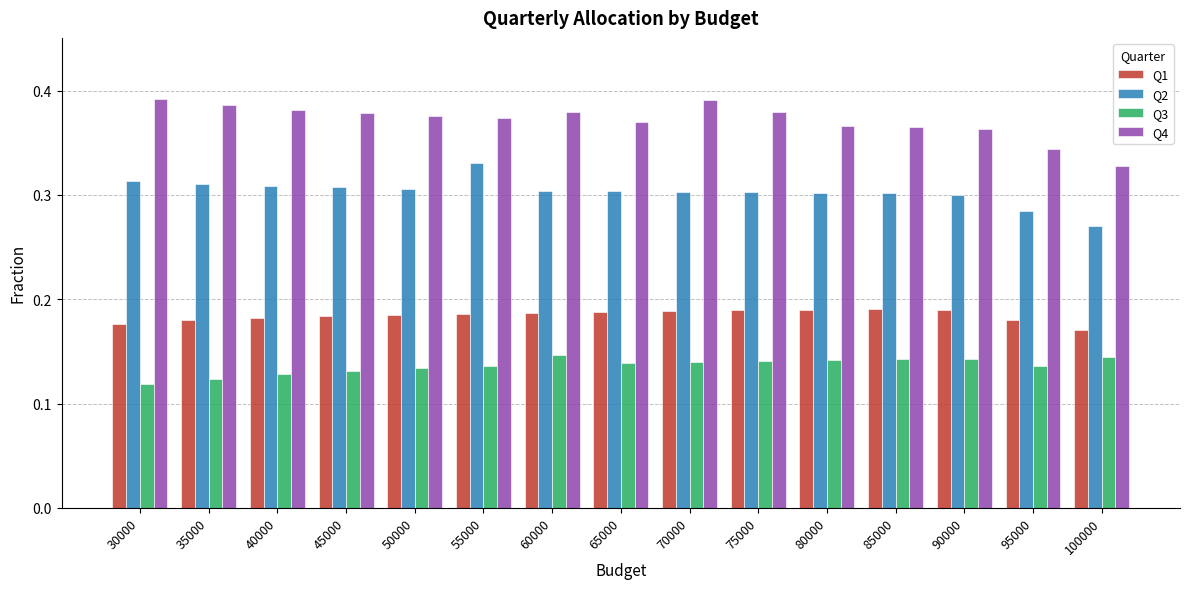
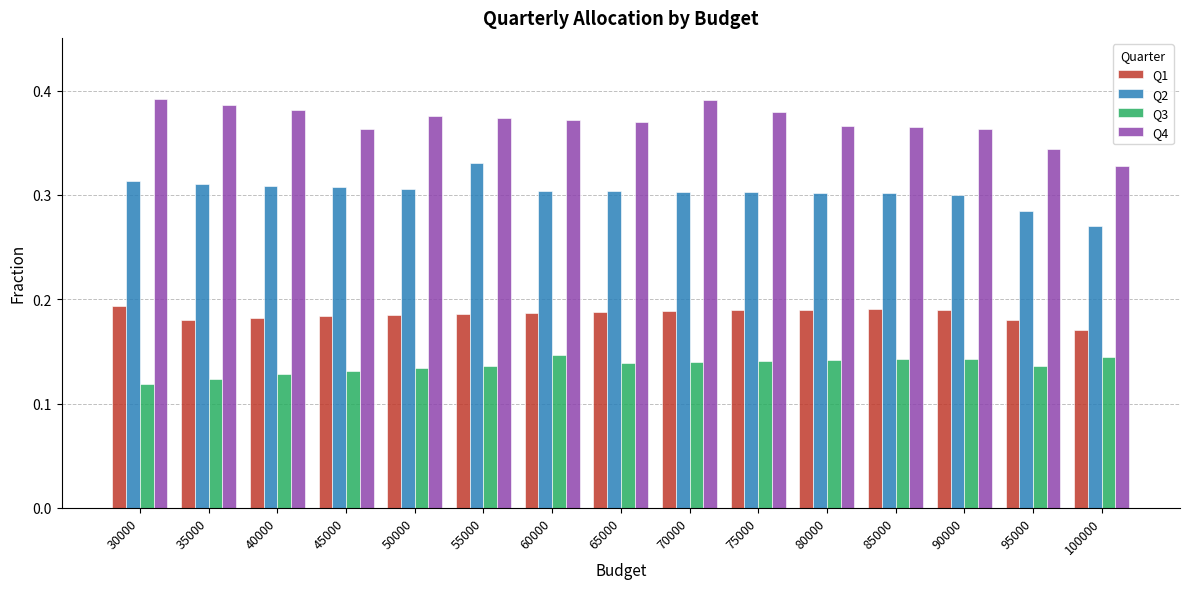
  {
    "Q1": {
-     "30000": 0.177,
+     "30000": 0.193,
      "35000": 0.180,
      "40000": 0.182,
      "45000": 0.184,
      "50000": 0.185,
      "55000": 0.186,
      "60000": 0.187,
      "65000": 0.188,
      "70000": 0.189,
      "75000": 0.189,
      "80000": 0.190,
      "85000": 0.190,
      "90000": 0.190,
      "95000": 0.180,
      "100000": 0.171
    },
    "Q2": {
      "30000": 0.313,
      "35000": 0.311,
      "40000": 0.309,
      "45000": 0.307,
      "50000": 0.306,
      "55000": 0.331,
      "60000": 0.304,
      "65000": 0.303,
      "70000": 0.303,
      "75000": 0.302,
      "80000": 0.302,
      "85000": 0.301,
      "90000": 0.300,
      "95000": 0.284,
      "100000": 0.270
    },
    "Q3": {
      "30000": 0.119,
      "35000": 0.124,
      "40000": 0.128,
      "45000": 0.131,
      "50000": 0.134,
      "55000": 0.136,
      "60000": 0.147,
      "65000": 0.139,
      "70000": 0.140,
      "75000": 0.141,
      "80000": 0.142,
      "85000": 0.143,
      "90000": 0.143,
      "95000": 0.136,
      "100000": 0.145
    },
    "Q4": {
      "30000": 0.392,
      "35000": 0.386,
      "40000": 0.382,
-     "45000": 0.378,
+     "45000": 0.364,
      "50000": 0.376,
      "55000": 0.373,
-     "60000": 0.380,
+     "60000": 0.371,
      "65000": 0.370,
      "70000": 0.391,
      "75000": 0.379,
      "80000": 0.366,
      "85000": 0.366,
      "90000": 0.364,
      "95000": 0.344,
      "100000": 0.327
    }
  }
